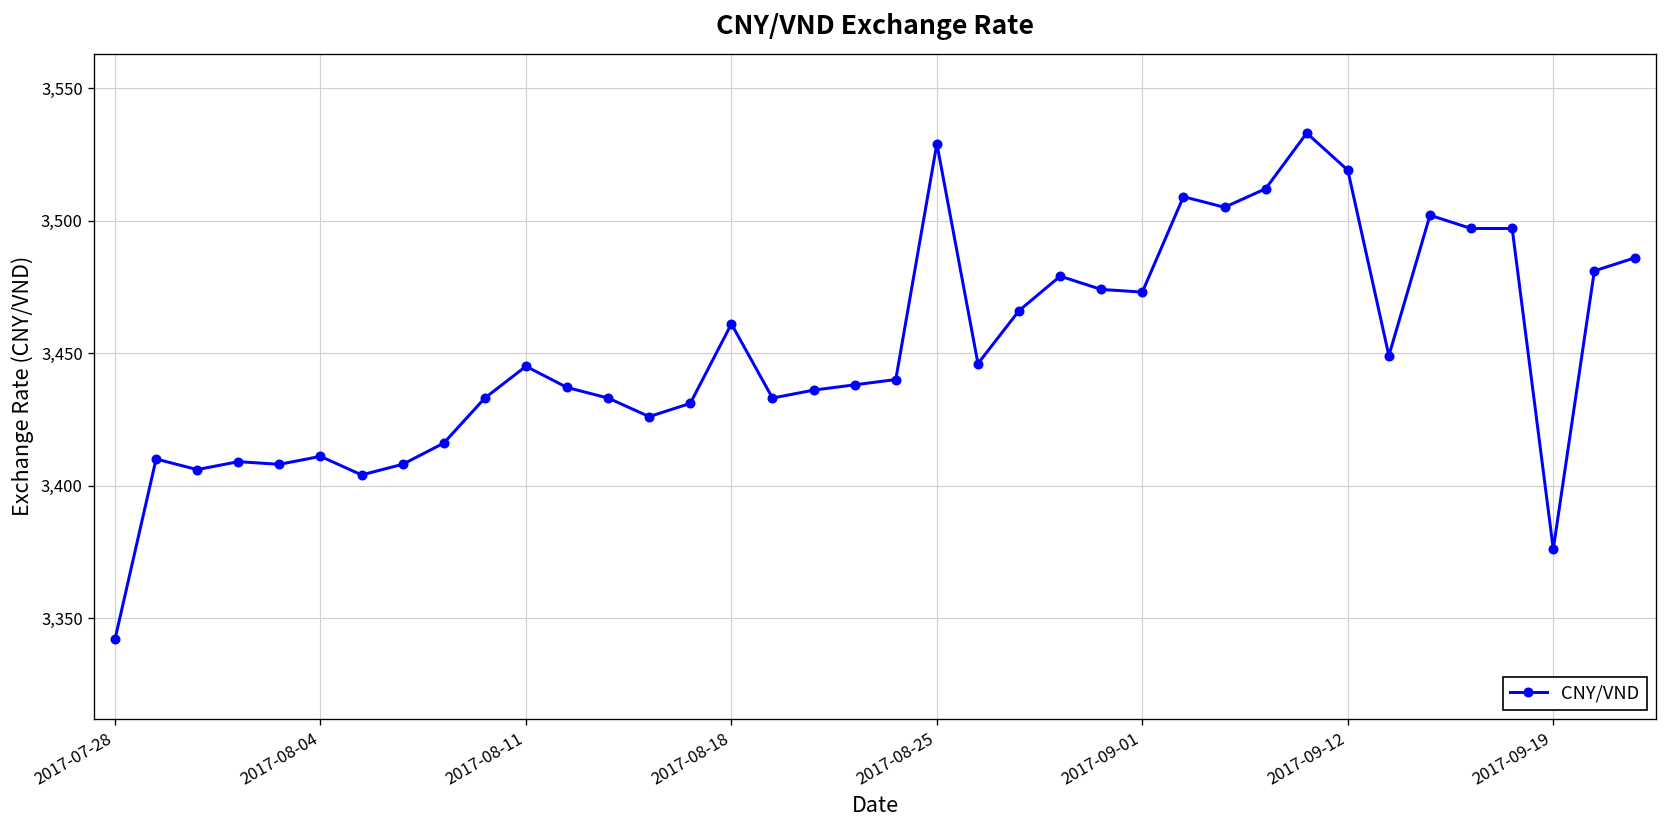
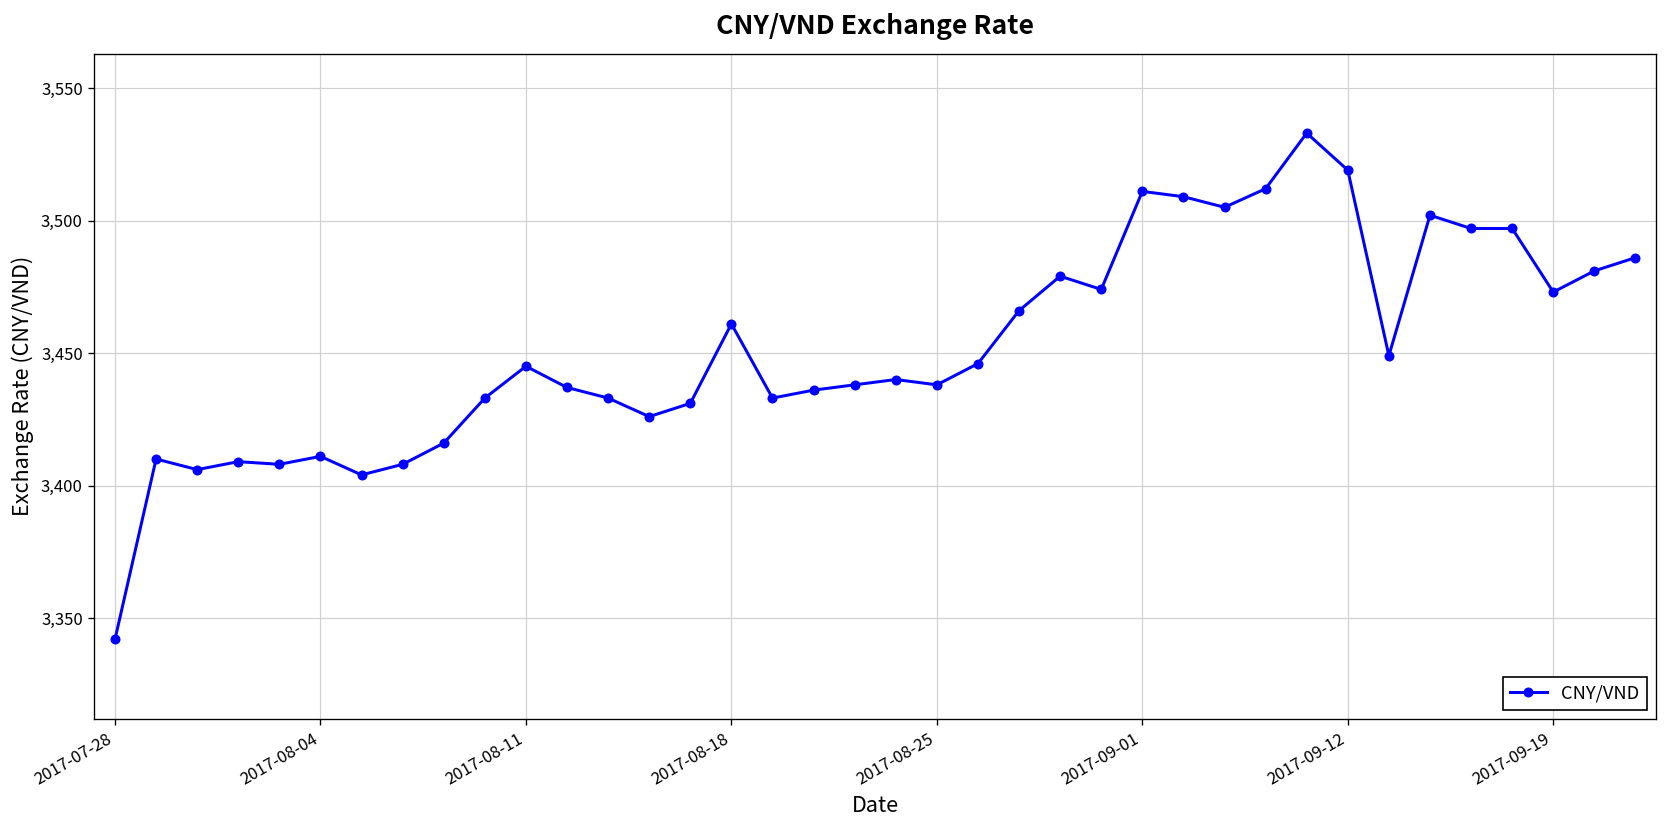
  {
    "2017-07-28": "3,342",
    "2017-08-04": "3,411",
    "2017-08-11": "3,445",
    "2017-08-18": "3,461",
-   "2017-08-25": "3,529",
-   "2017-09-01": "3,473",
+   "2017-08-25": "3,438",
+   "2017-09-01": "3,511",
    "2017-09-12": "3,519",
-   "2017-09-19": "3,376"
+   "2017-09-19": "3,473"
  }
